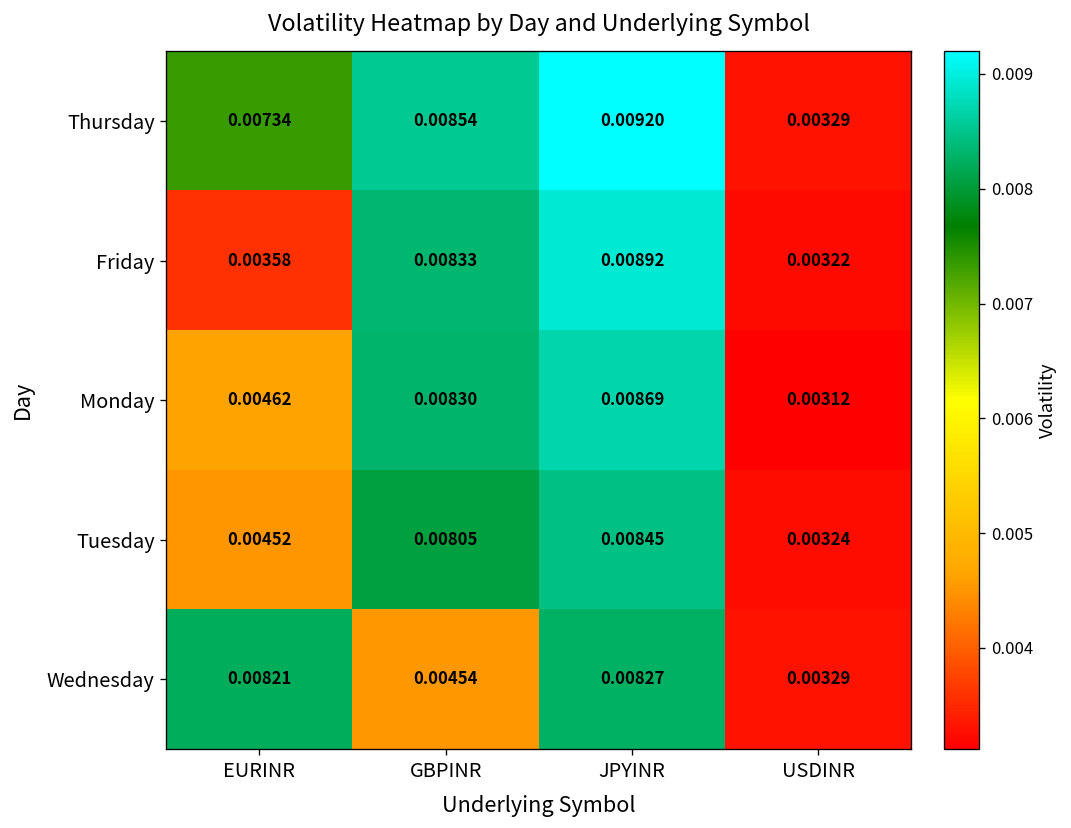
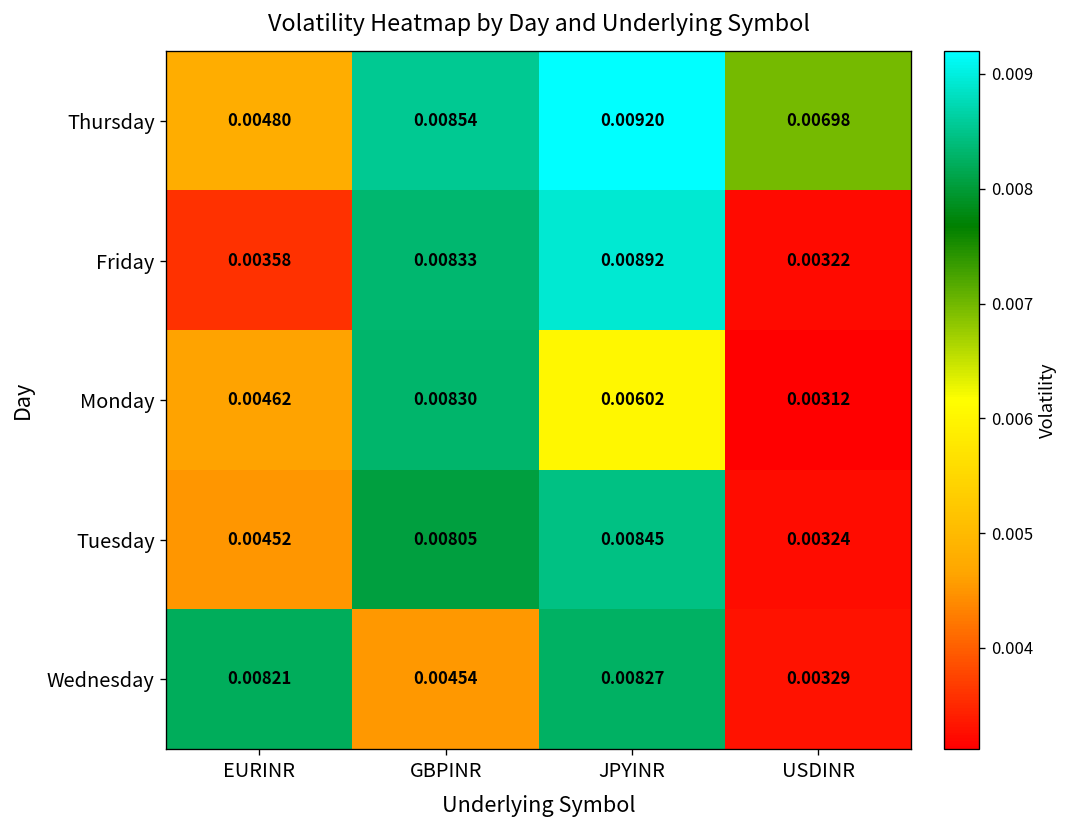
  {
    "Thursday": {
-     "EURINR": 0.00734,
+     "EURINR": 0.00480,
      "GBPINR": 0.00854,
      "JPYINR": 0.00920,
-     "USDINR": 0.00329
+     "USDINR": 0.00698
    },
    "Friday": {
      "EURINR": 0.00358,
      "GBPINR": 0.00833,
      "JPYINR": 0.00892,
      "USDINR": 0.00322
    },
    "Monday": {
      "EURINR": 0.00462,
      "GBPINR": 0.00830,
-     "JPYINR": 0.00869,
+     "JPYINR": 0.00602,
      "USDINR": 0.00312
    },
    "Tuesday": {
      "EURINR": 0.00452,
      "GBPINR": 0.00805,
      "JPYINR": 0.00845,
      "USDINR": 0.00324
    },
    "Wednesday": {
      "EURINR": 0.00821,
      "GBPINR": 0.00454,
      "JPYINR": 0.00827,
      "USDINR": 0.00329
    }
  }
